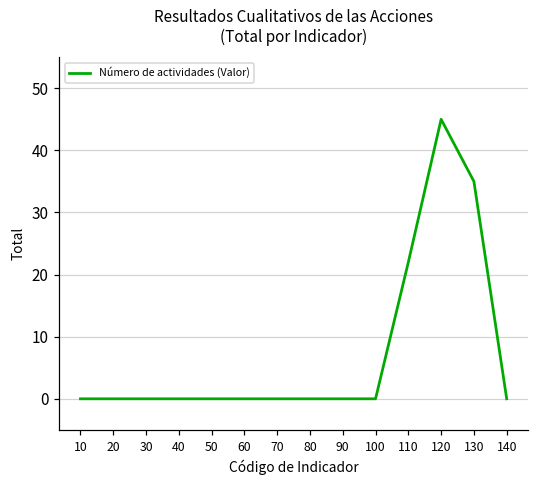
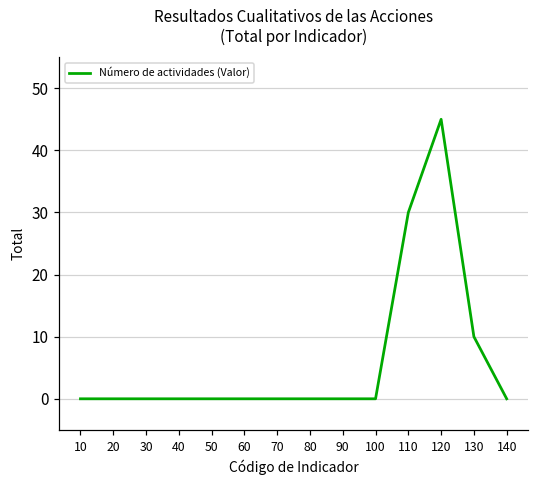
  {
    "10": 0,
    "20": 0,
    "30": 0,
    "40": 0,
    "50": 0,
    "60": 0,
    "70": 0,
    "80": 0,
    "90": 0,
    "100": 0,
-   "110": 22,
+   "110": 30,
    "120": 45,
-   "130": 35,
+   "130": 10,
    "140": 0
  }
